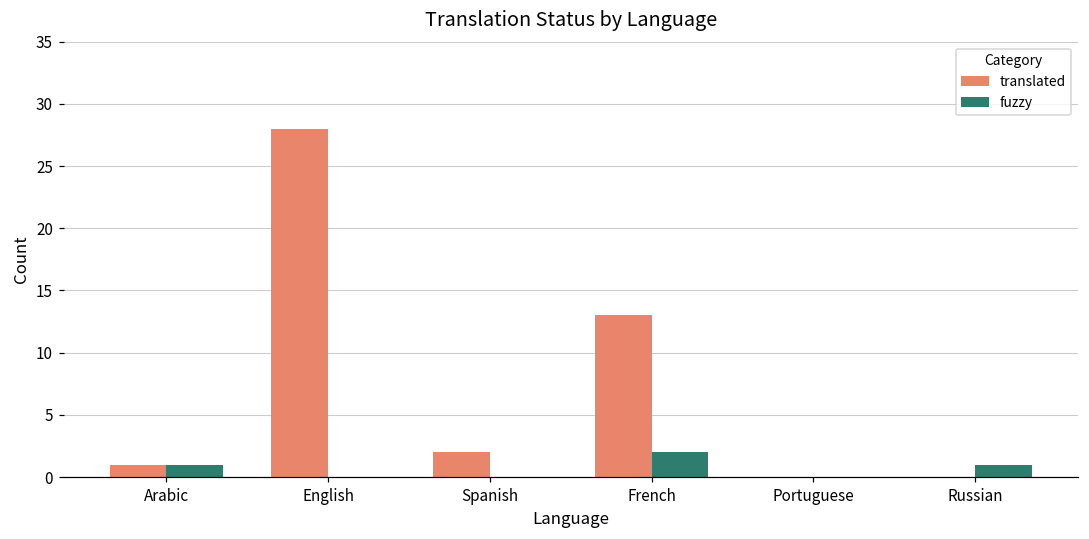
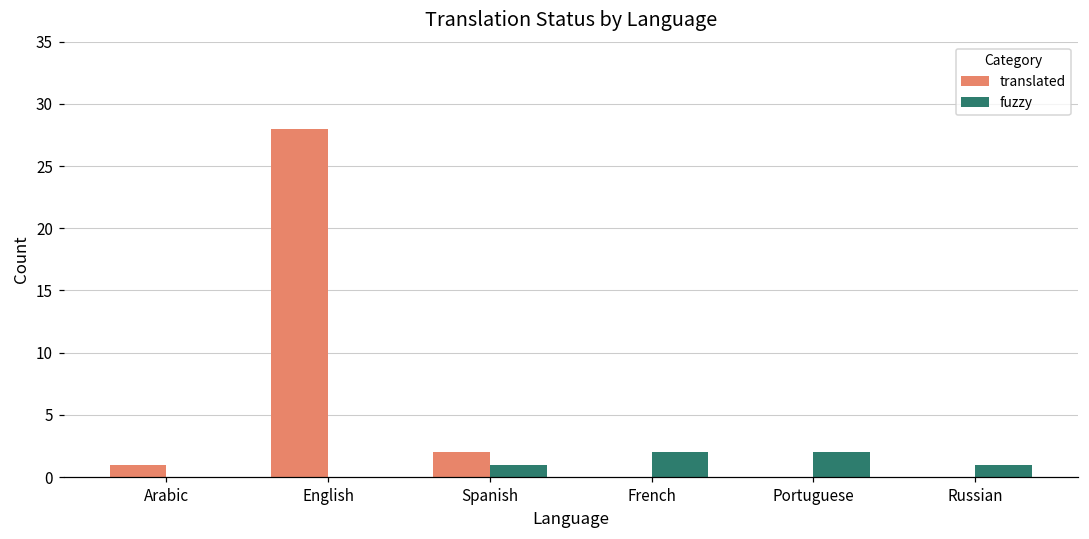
  {
    "translated": {
      "Arabic": 1,
      "English": 28,
      "Spanish": 2,
-     "French": 13,
+     "French": 0,
      "Portuguese": 0,
      "Russian": 0
    },
    "fuzzy": {
-     "Arabic": 1,
+     "Arabic": 0,
      "English": 0,
-     "Spanish": 0,
+     "Spanish": 1,
      "French": 2,
-     "Portuguese": 0,
+     "Portuguese": 2,
      "Russian": 1
    }
  }
